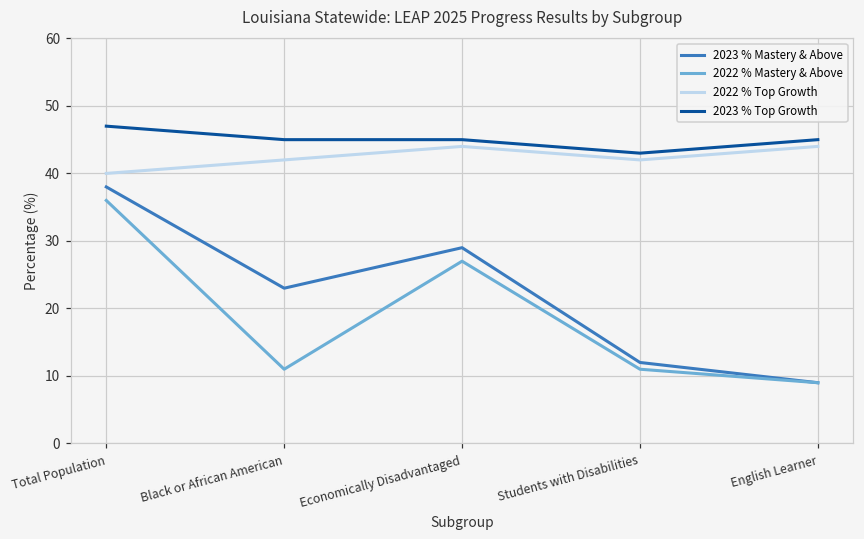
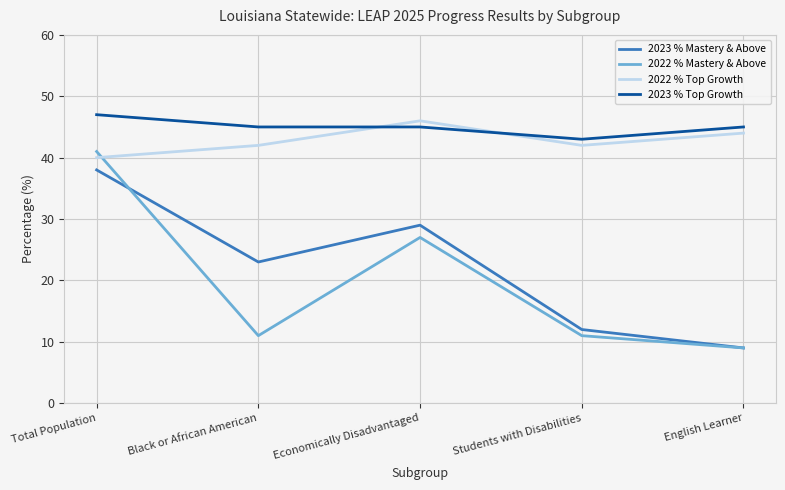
  {
    "2023 % Mastery & Above": {
      "Total Population": 38,
      "Black or African American": 23,
      "Economically Disadvantaged": 29,
      "Students with Disabilities": 12
    },
    "2022 % Mastery & Above": {
-     "Total Population": 36,
+     "Total Population": 41,
      "Black or African American": 11,
      "Economically Disadvantaged": 27,
      "Students with Disabilities": 11
    },
    "2022 % Top Growth": {
      "Total Population": 40,
      "Black or African American": 42,
-     "Economically Disadvantaged": 44,
+     "Economically Disadvantaged": 46,
      "Students with Disabilities": 42,
      "English Learner": 44
    },
    "2023 % Top Growth": {
      "Total Population": 47,
      "Black or African American": 45,
      "Economically Disadvantaged": 45,
      "Students with Disabilities": 43,
      "English Learner": 45
    }
  }
